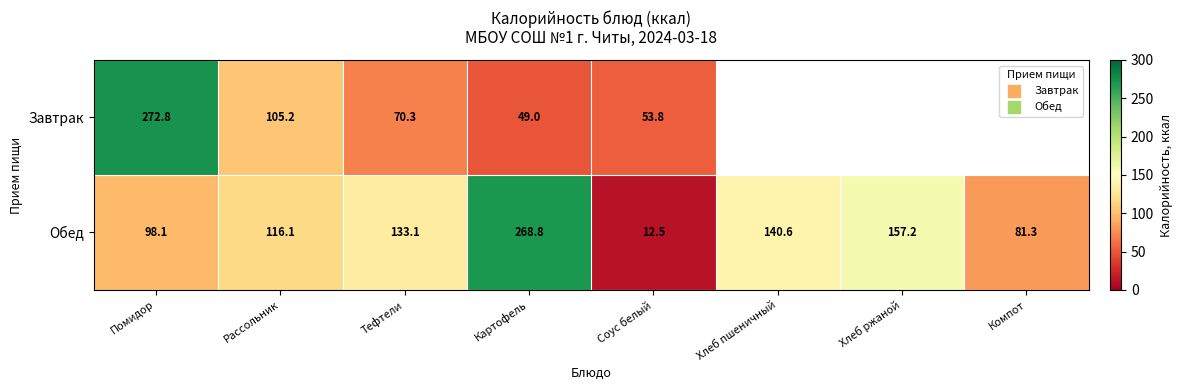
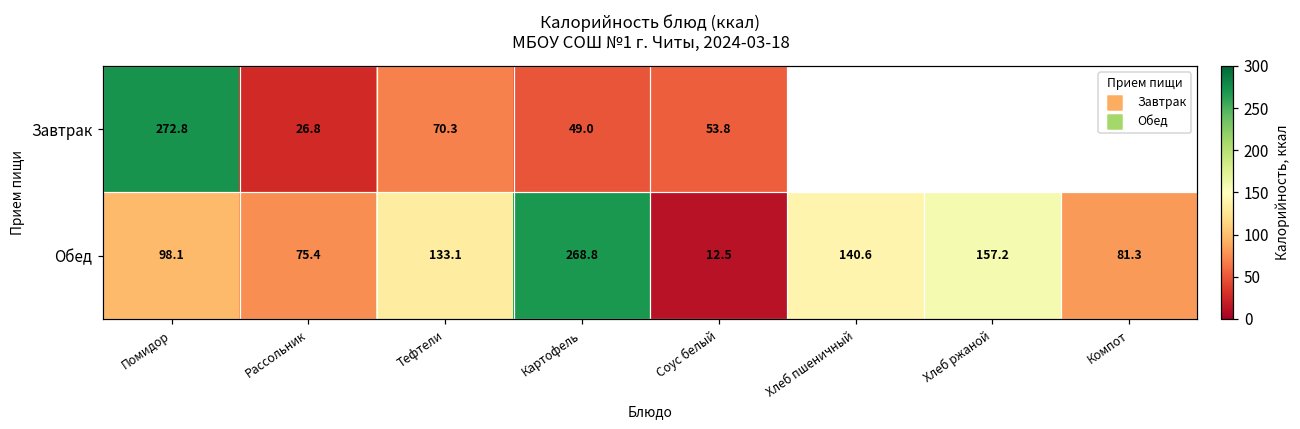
  {
    "Завтрак": {
      "Помидор": 272.8,
-     "Рассольник": 105.2,
+     "Рассольник": 26.8,
      "Тефтели": 70.3,
      "Картофель": 49.0,
      "Соус белый": 53.8
    },
    "Обед": {
      "Помидор": 98.1,
-     "Рассольник": 116.1,
+     "Рассольник": 75.4,
      "Тефтели": 133.1,
      "Картофель": 268.8,
      "Соус белый": 12.5,
      "Хлеб пшеничный": 140.6,
      "Хлеб ржаной": 157.2,
      "Компот": 81.3
    }
  }
